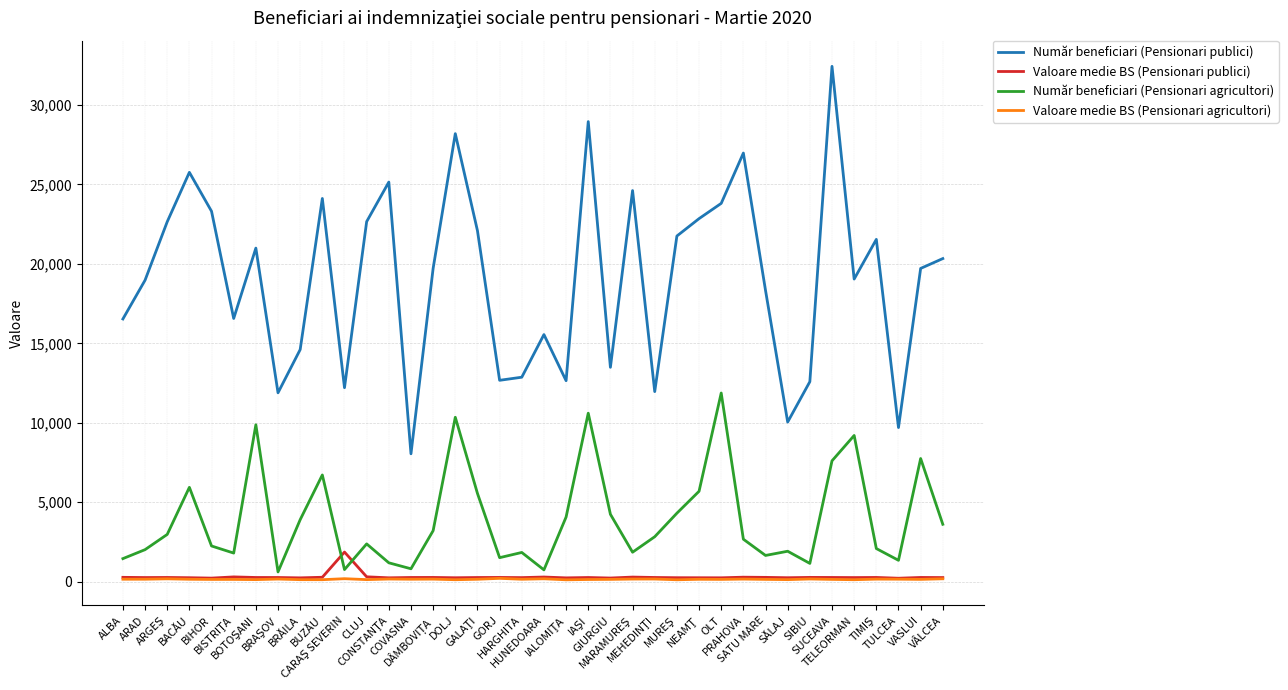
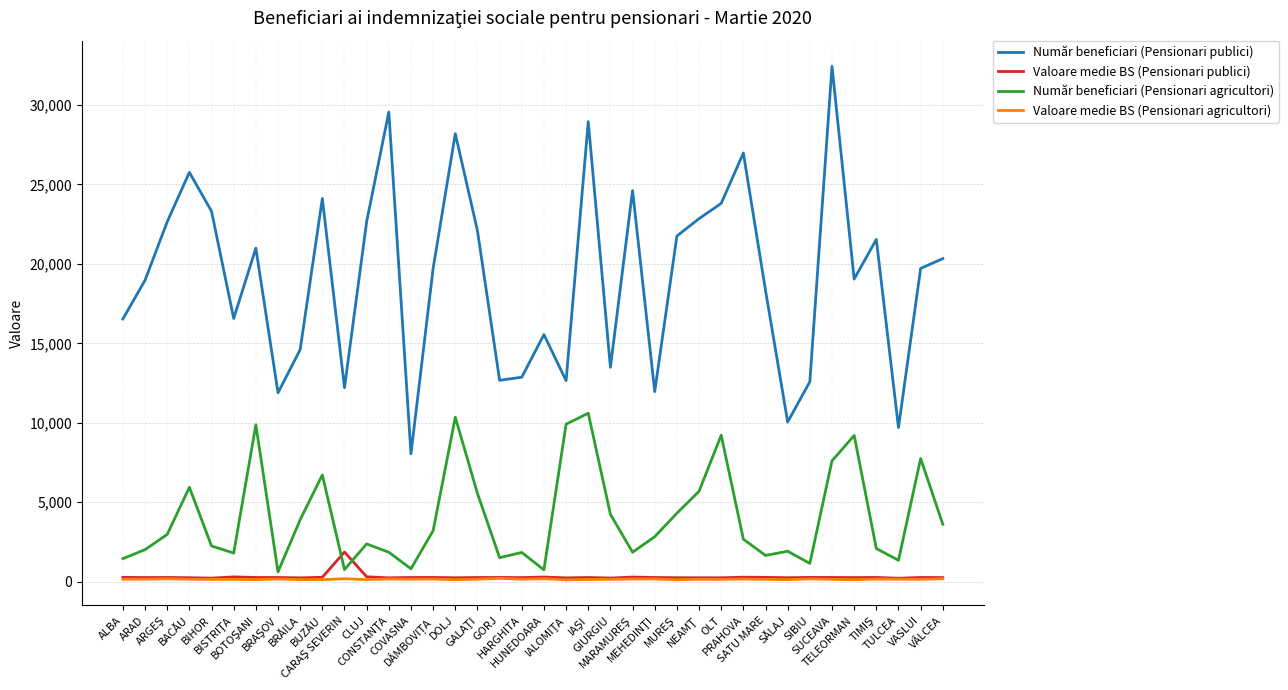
  {
    "Număr beneficiari (Pensionari publici)": {
      "ALBA": "16,500",
      "ARAD": "19,000",
      "ARGEŞ": "22,600",
      "BACĂU": "25,800",
      "BIHOR": "23,300",
      "BISTRIŢA": "16,600",
      "BOTOŞANI": "21,000",
      "BRAŞOV": "11,900",
      "BRĂILA": "14,600",
      "BUZĂU": "24,100",
      "CARAŞ SEVERIN": "12,200",
      "CLUJ": "22,700",
-     "CONSTANŢA": "25,100",
+     "CONSTANŢA": "29,600",
      "COVASNA": "8,000",
      "DÂMBOVIȚA": "19,700",
      "DOLJ": "28,200",
      "GALAŢI": "22,100",
      "GORJ": "12,700",
      "HARGHITA": "12,900",
      "HUNEDOARA": "15,500",
      "IALOMIŢA": "12,600",
      "IAŞI": "29,000",
      "GIURGIU": "13,500",
      "MARAMUREŞ": "24,600",
      "MEHEDINŢI": "12,000",
      "MUREŞ": "21,800",
      "NEAMŢ": "22,800",
      "OLT": "23,800",
      "PRAHOVA": "27,000",
      "SATU MARE": "18,300",
      "SĂLAJ": "10,000",
      "SIBIU": "12,600",
      "SUCEAVA": "32,400",
      "TELEORMAN": "19,000",
      "TIMIŞ": "21,500",
      "TULCEA": "9,700",
      "VASLUI": "19,700",
      "VÂLCEA": "20,300"
    },
    "Valoare medie BS (Pensionari publici)": {
      "CARAŞ SEVERIN": "1,900",
      "CLUJ": "300"
    },
    "Număr beneficiari (Pensionari agricultori)": {
      "ALBA": "1,400",
      "ARAD": "2,000",
      "ARGEŞ": "3,000",
      "BACĂU": "5,900",
      "BIHOR": "2,200",
      "BISTRIŢA": "1,800",
      "BOTOŞANI": "9,900",
      "BRAŞOV": "600",
      "BRĂILA": "3,900",
      "BUZĂU": "6,700",
      "CARAŞ SEVERIN": "800",
      "CLUJ": "2,400",
-     "CONSTANŢA": "1,200",
+     "CONSTANŢA": "1,900",
      "COVASNA": "800",
      "DÂMBOVIȚA": "3,200",
      "DOLJ": "10,300",
      "GALAŢI": "5,600",
      "GORJ": "1,500",
      "HARGHITA": "1,800",
      "HUNEDOARA": "700",
-     "IALOMIŢA": "4,100",
+     "IALOMIŢA": "9,900",
      "IAŞI": "10,600",
      "GIURGIU": "4,200",
      "MARAMUREŞ": "1,900",
      "MEHEDINŢI": "2,800",
      "MUREŞ": "4,300",
      "NEAMŢ": "5,700",
-     "OLT": "11,900",
+     "OLT": "9,200",
      "PRAHOVA": "2,700",
      "SATU MARE": "1,600",
      "SĂLAJ": "1,900",
      "SIBIU": "1,100",
      "SUCEAVA": "7,600",
      "TELEORMAN": "9,200",
      "TIMIŞ": "2,100",
      "TULCEA": "1,300",
      "VASLUI": "7,700",
      "VÂLCEA": "3,600"
    },
    "Valoare medie BS (Pensionari agricultori)": {
      "CARAŞ SEVERIN": "200",
      "CLUJ": "100"
    }
  }
